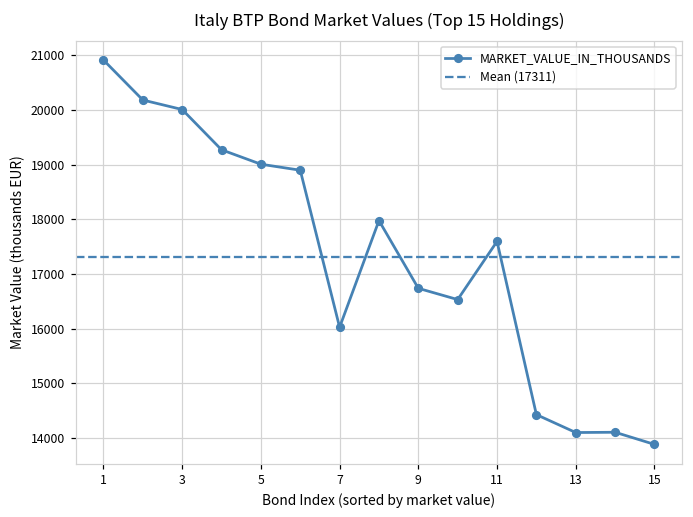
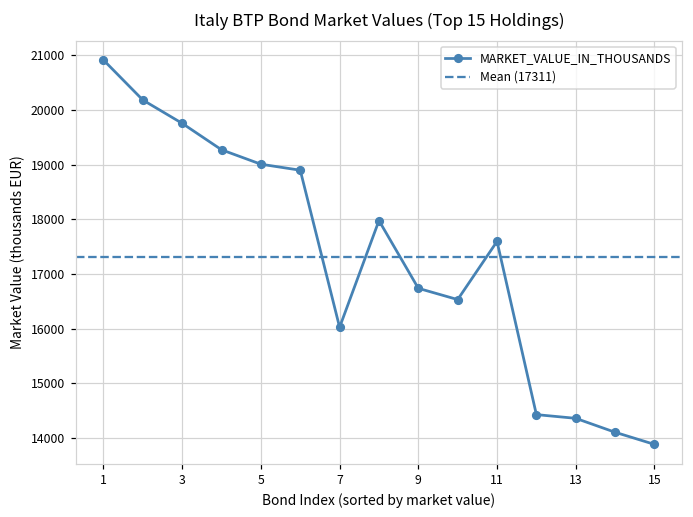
  {
    "1": 20900,
-   "3": 20000,
+   "3": 19800,
    "5": 19000,
    "7": 16000,
    "9": 16700,
    "11": 17600,
-   "13": 14100,
+   "13": 14400,
    "15": 13900
  }
